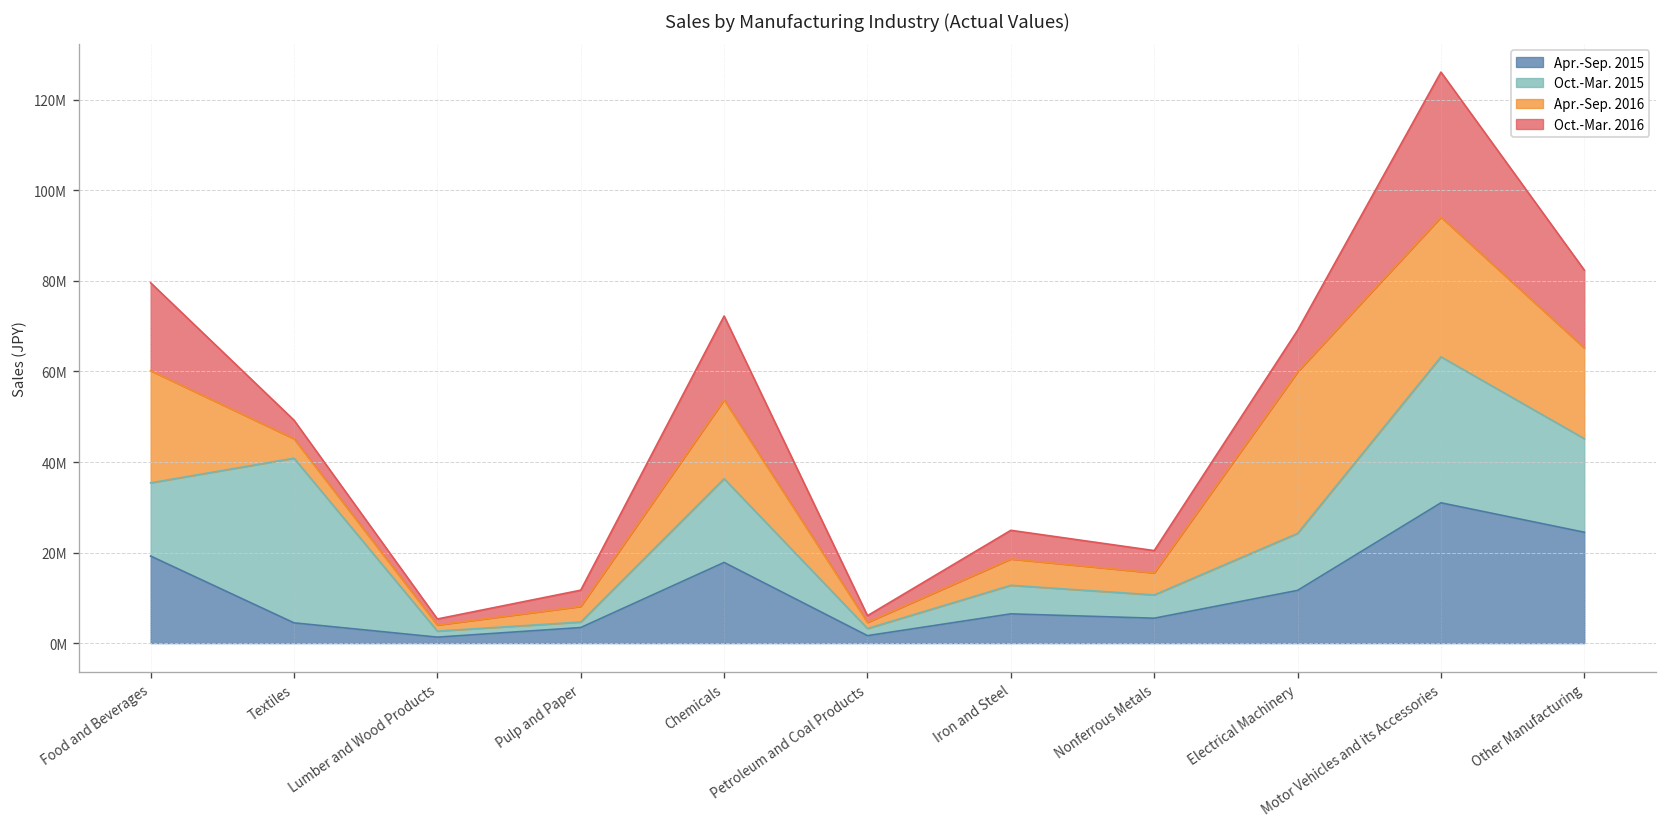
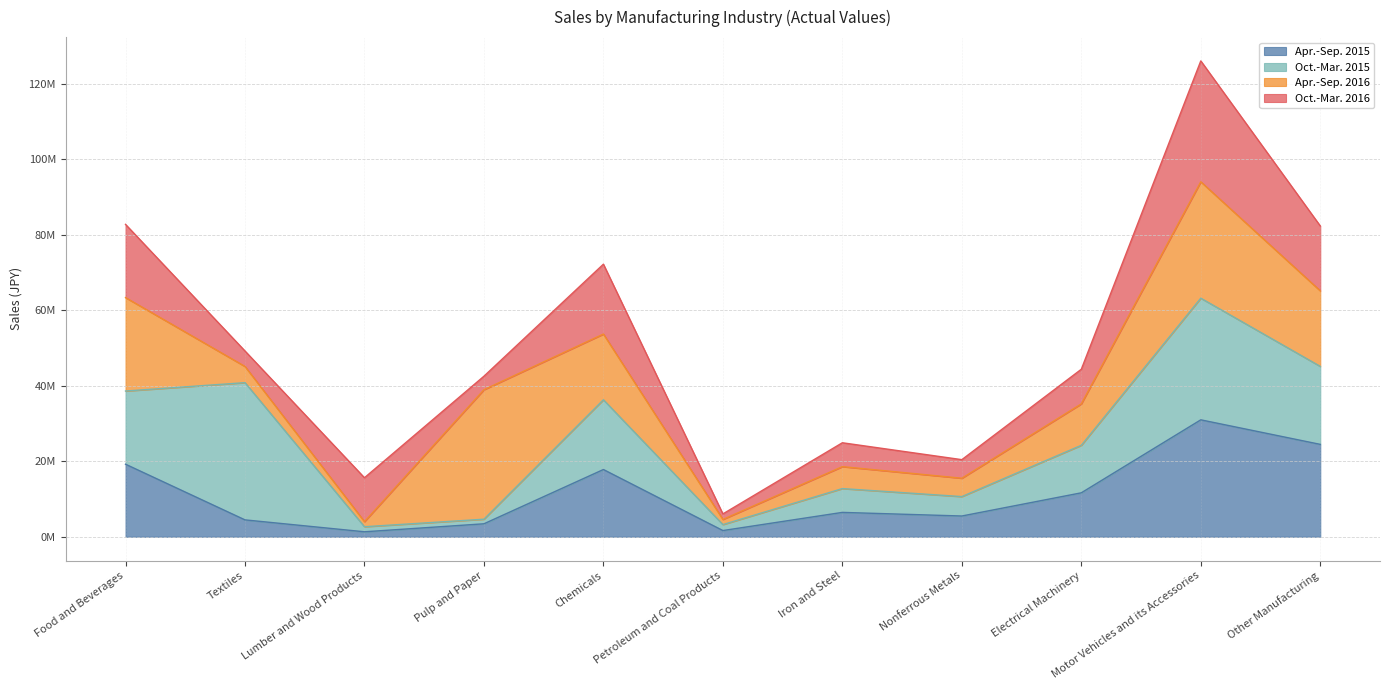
  {
    "Apr.-Sep. 2015": {
      "Food and Beverages": 19000000,
      "Textiles": 4000000,
      "Lumber and Wood Products": 1000000,
      "Pulp and Paper": 3000000,
      "Chemicals": 18000000,
      "Petroleum and Coal Products": 2000000,
      "Iron and Steel": 6000000,
      "Nonferrous Metals": 6000000,
      "Electrical Machinery": 12000000,
      "Motor Vehicles and its Accessories": 31000000,
      "Other Manufacturing": 24000000
    },
    "Oct.-Mar. 2015": {
-     "Food and Beverages": 16000000,
+     "Food and Beverages": 19000000,
      "Textiles": 36000000,
      "Lumber and Wood Products": 1000000,
      "Pulp and Paper": 1000000,
      "Chemicals": 18000000,
      "Petroleum and Coal Products": 2000000,
      "Iron and Steel": 6000000,
      "Nonferrous Metals": 5000000,
      "Electrical Machinery": 13000000,
      "Motor Vehicles and its Accessories": 32000000,
      "Other Manufacturing": 21000000
    },
    "Apr.-Sep. 2016": {
      "Food and Beverages": 25000000,
      "Textiles": 4000000,
      "Lumber and Wood Products": 1000000,
-     "Pulp and Paper": 3000000,
+     "Pulp and Paper": 34000000,
      "Chemicals": 17000000,
      "Petroleum and Coal Products": 1000000,
      "Iron and Steel": 6000000,
      "Nonferrous Metals": 5000000,
-     "Electrical Machinery": 36000000,
+     "Electrical Machinery": 11000000,
      "Motor Vehicles and its Accessories": 31000000,
      "Other Manufacturing": 20000000
    },
    "Oct.-Mar. 2016": {
      "Food and Beverages": 19000000,
      "Textiles": 4000000,
-     "Lumber and Wood Products": 1000000,
+     "Lumber and Wood Products": 12000000,
      "Pulp and Paper": 4000000,
      "Chemicals": 19000000,
      "Petroleum and Coal Products": 1000000,
      "Iron and Steel": 6000000,
      "Nonferrous Metals": 5000000,
      "Electrical Machinery": 9000000,
      "Motor Vehicles and its Accessories": 32000000,
      "Other Manufacturing": 17000000
    }
  }
